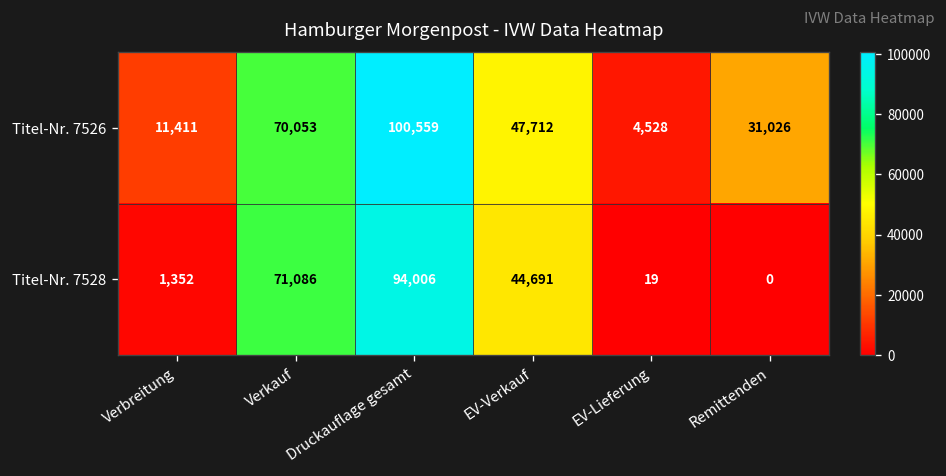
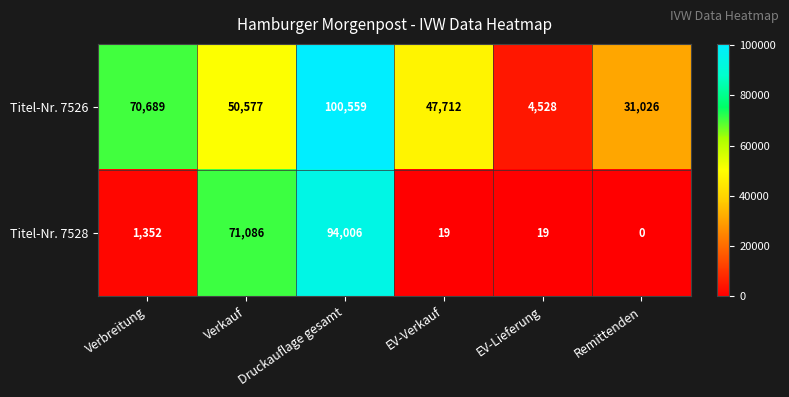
  {
    "Titel-Nr. 7526": {
-     "Verbreitung": "11,411",
-     "Verkauf": "70,053",
+     "Verbreitung": "70,689",
+     "Verkauf": "50,577",
      "Druckauflage gesamt": "100,559",
      "EV-Verkauf": "47,712",
      "EV-Lieferung": "4,528",
      "Remittenden": "31,026"
    },
    "Titel-Nr. 7528": {
      "Verbreitung": "1,352",
      "Verkauf": "71,086",
      "Druckauflage gesamt": "94,006",
-     "EV-Verkauf": "44,691",
+     "EV-Verkauf": "19",
      "EV-Lieferung": "19",
      "Remittenden": "0"
    }
  }
